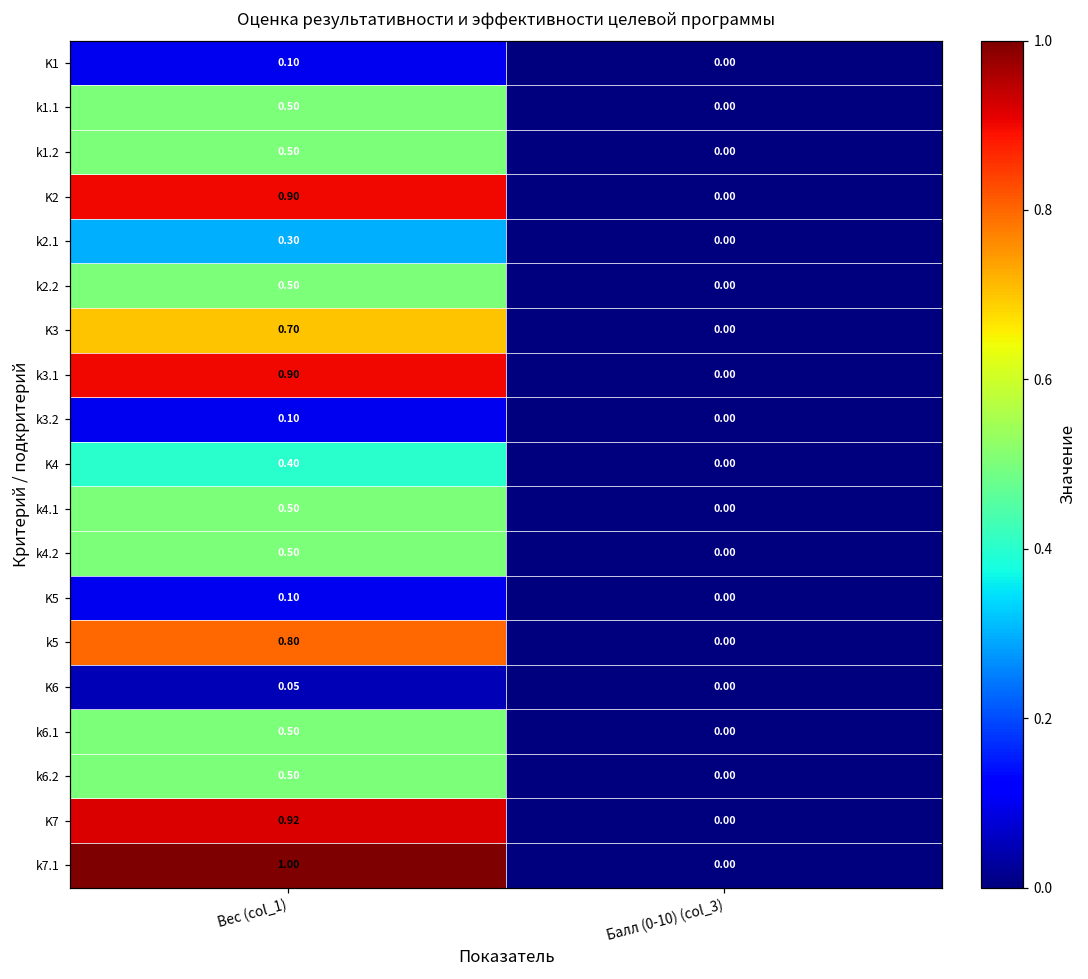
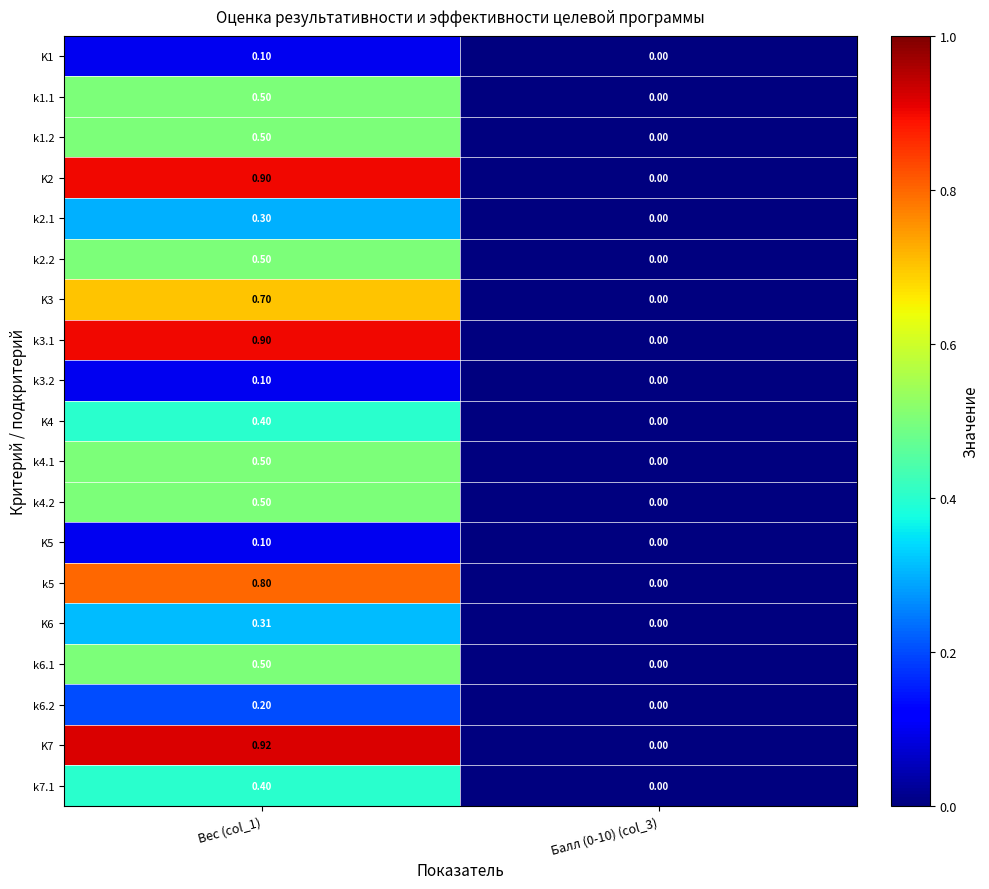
  {
    "K1": {
      "Вес (col_1)": 0.10,
      "Балл (0-10) (col_3)": 0.00
    },
    "k1.1": {
      "Вес (col_1)": 0.50,
      "Балл (0-10) (col_3)": 0.00
    },
    "k1.2": {
      "Вес (col_1)": 0.50,
      "Балл (0-10) (col_3)": 0.00
    },
    "K2": {
      "Вес (col_1)": 0.90,
      "Балл (0-10) (col_3)": 0.00
    },
    "k2.1": {
      "Вес (col_1)": 0.30,
      "Балл (0-10) (col_3)": 0.00
    },
    "k2.2": {
      "Вес (col_1)": 0.50,
      "Балл (0-10) (col_3)": 0.00
    },
    "K3": {
      "Вес (col_1)": 0.70,
      "Балл (0-10) (col_3)": 0.00
    },
    "k3.1": {
      "Вес (col_1)": 0.90,
      "Балл (0-10) (col_3)": 0.00
    },
    "k3.2": {
      "Вес (col_1)": 0.10,
      "Балл (0-10) (col_3)": 0.00
    },
    "K4": {
      "Вес (col_1)": 0.40,
      "Балл (0-10) (col_3)": 0.00
    },
    "k4.1": {
      "Вес (col_1)": 0.50,
      "Балл (0-10) (col_3)": 0.00
    },
    "k4.2": {
      "Вес (col_1)": 0.50,
      "Балл (0-10) (col_3)": 0.00
    },
    "K5": {
      "Вес (col_1)": 0.10,
      "Балл (0-10) (col_3)": 0.00
    },
    "k5": {
      "Вес (col_1)": 0.80,
      "Балл (0-10) (col_3)": 0.00
    },
    "K6": {
-     "Вес (col_1)": 0.05,
+     "Вес (col_1)": 0.31,
      "Балл (0-10) (col_3)": 0.00
    },
    "k6.1": {
      "Вес (col_1)": 0.50,
      "Балл (0-10) (col_3)": 0.00
    },
    "k6.2": {
-     "Вес (col_1)": 0.50,
+     "Вес (col_1)": 0.20,
      "Балл (0-10) (col_3)": 0.00
    },
    "K7": {
      "Вес (col_1)": 0.92,
      "Балл (0-10) (col_3)": 0.00
    },
    "k7.1": {
-     "Вес (col_1)": 1.00,
+     "Вес (col_1)": 0.40,
      "Балл (0-10) (col_3)": 0.00
    }
  }
